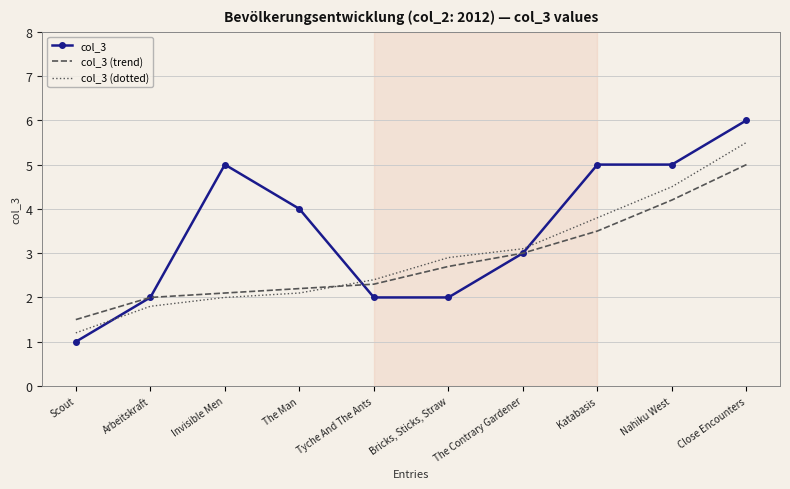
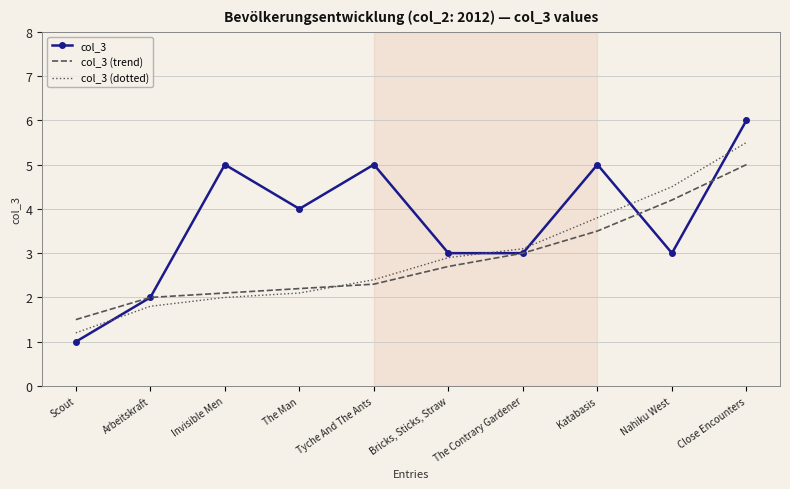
  {
    "col_3": {
      "Scout": 1,
      "Invisible Men": 5,
      "The Man": 4,
-     "Tyche And The Ants": 2,
-     "Bricks, Sticks, Straw": 2,
+     "Tyche And The Ants": 5,
+     "Bricks, Sticks, Straw": 3,
      "Katabasis": 5,
-     "Nahiku West": 5,
+     "Nahiku West": 3,
      "Close Encounters": 6
    }
  }
